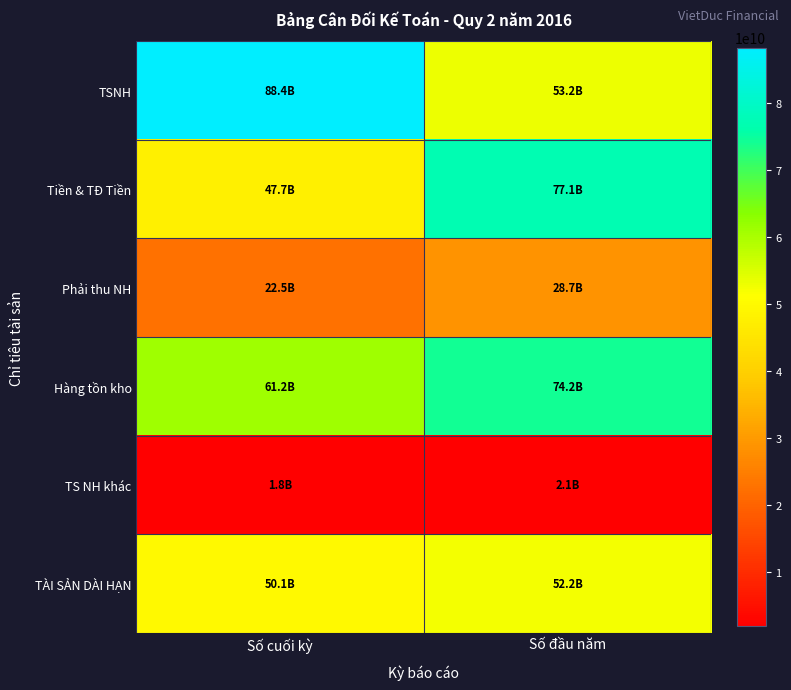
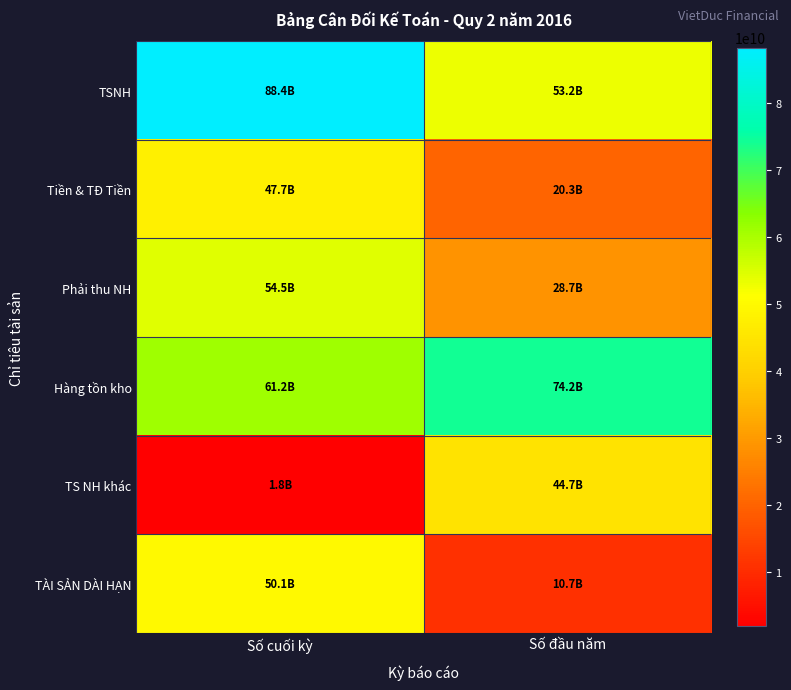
  {
    "TSNH": {
      "Số cuối kỳ": "88.4B",
      "Số đầu năm": "53.2B"
    },
    "Tiền & TĐ Tiền": {
      "Số cuối kỳ": "47.7B",
-     "Số đầu năm": "77.1B"
+     "Số đầu năm": "20.3B"
    },
    "Phải thu NH": {
-     "Số cuối kỳ": "22.5B",
+     "Số cuối kỳ": "54.5B",
      "Số đầu năm": "28.7B"
    },
    "Hàng tồn kho": {
      "Số cuối kỳ": "61.2B",
      "Số đầu năm": "74.2B"
    },
    "TS NH khác": {
      "Số cuối kỳ": "1.8B",
-     "Số đầu năm": "2.1B"
+     "Số đầu năm": "44.7B"
    },
    "TÀI SẢN DÀI HẠN": {
      "Số cuối kỳ": "50.1B",
-     "Số đầu năm": "52.2B"
+     "Số đầu năm": "10.7B"
    }
  }
